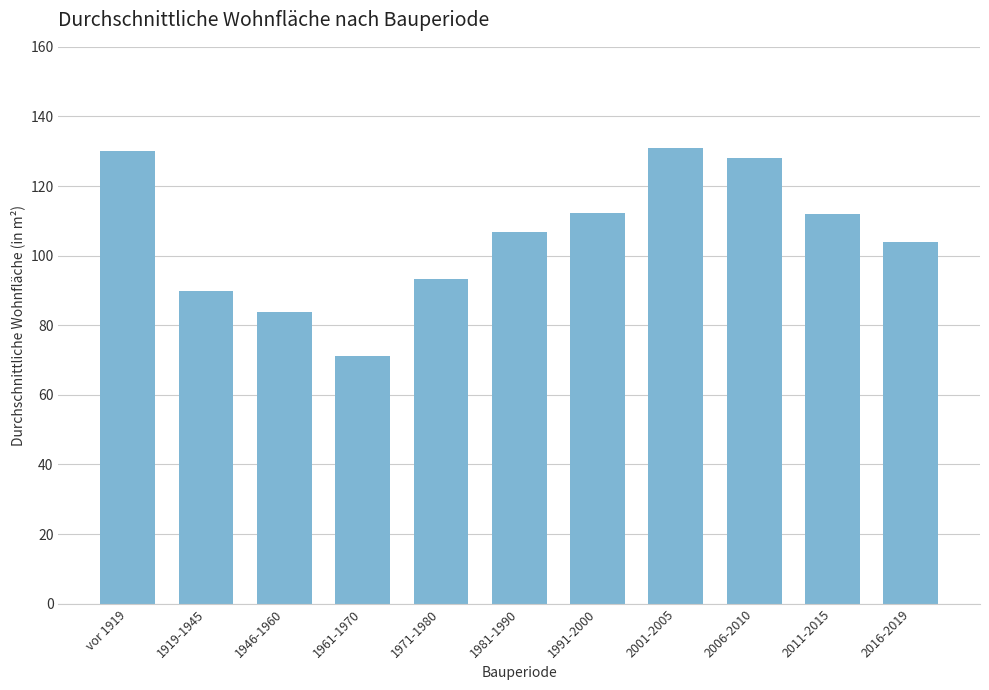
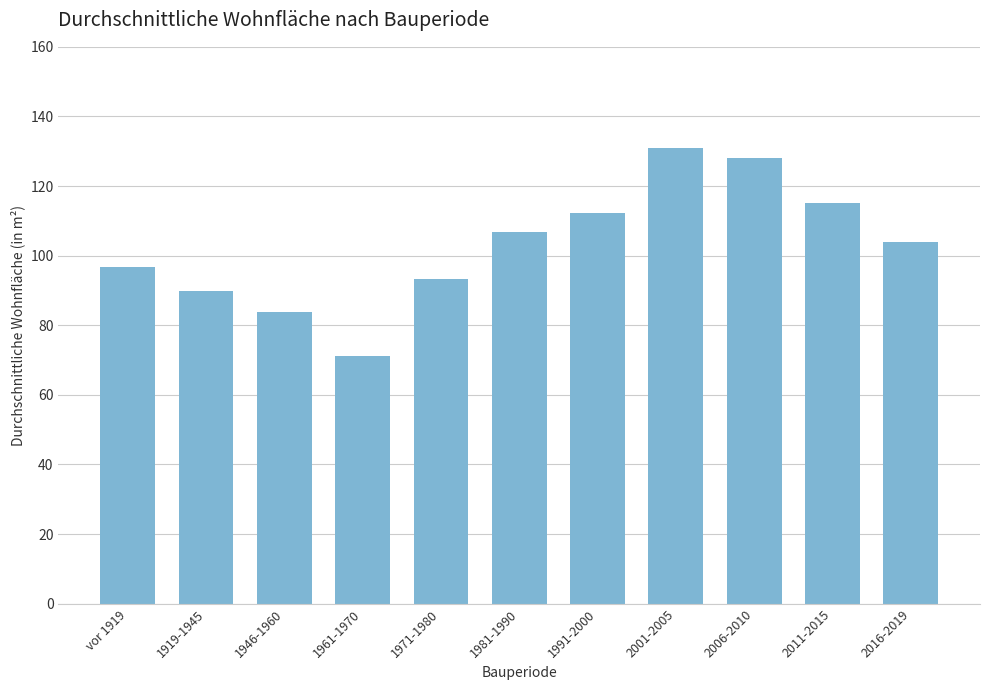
  {
-   "vor 1919": 130,
+   "vor 1919": 97,
    "1919-1945": 90,
    "1946-1960": 84,
    "1961-1970": 71,
    "1971-1980": 93,
    "1981-1990": 107,
    "1991-2000": 112,
    "2001-2005": 131,
    "2006-2010": 128,
-   "2011-2015": 112,
+   "2011-2015": 115,
    "2016-2019": 104
  }
